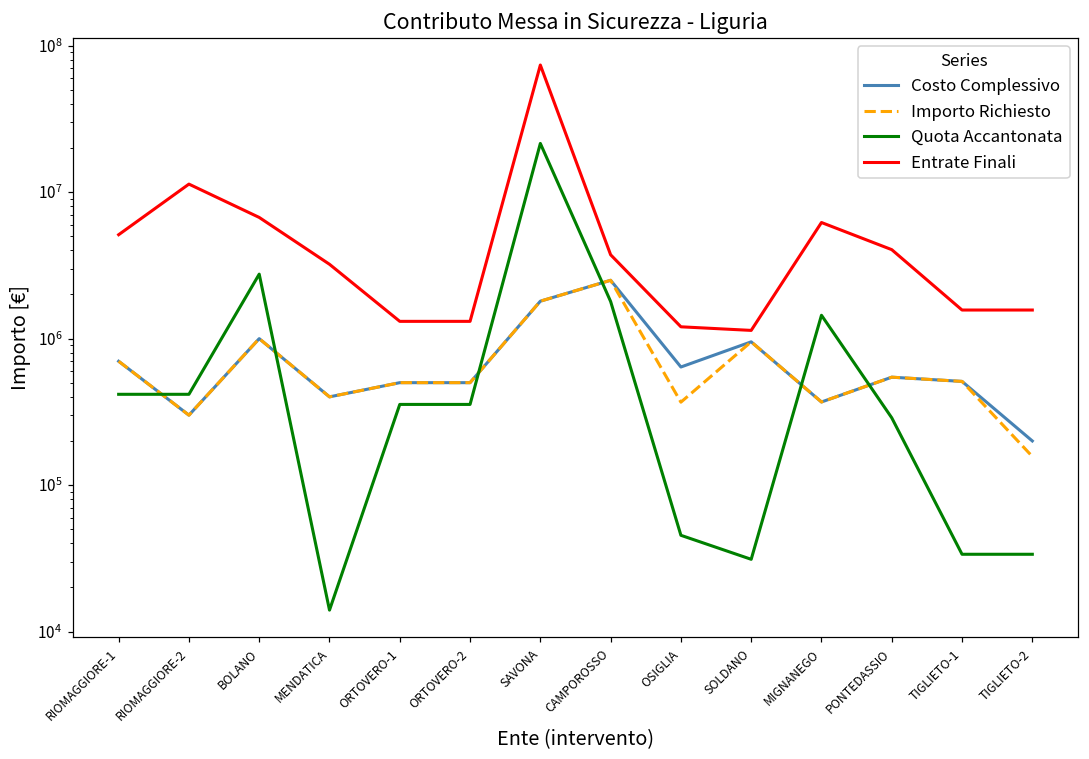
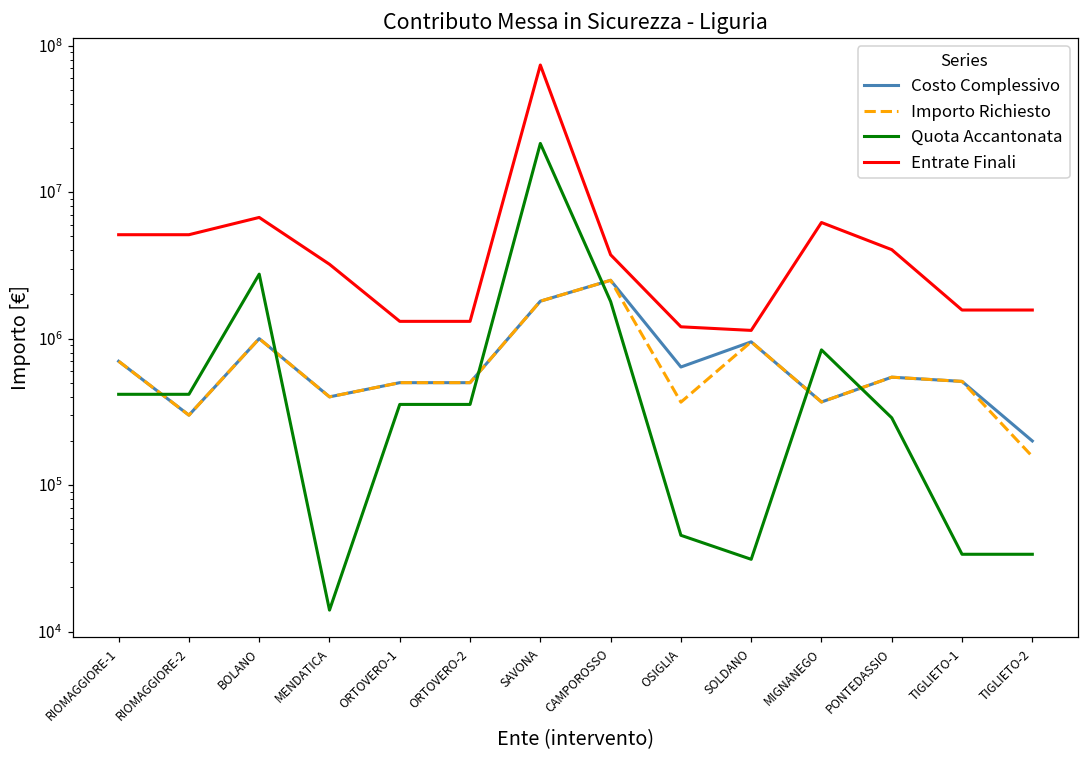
  {
    "Costo Complessivo": {
      "OSIGLIA": 600000,
      "TIGLIETO-2": 200000
    },
    "Importo Richiesto": {
      "OSIGLIA": 370000,
      "TIGLIETO-2": 160000
    },
    "Quota Accantonata": {
      "RIOMAGGIORE-1": 420000,
      "RIOMAGGIORE-2": 420000,
      "BOLANO": 2800000,
      "MENDATICA": 14000,
      "ORTOVERO-1": 360000,
      "ORTOVERO-2": 360000,
      "SAVONA": 21000000,
      "CAMPOROSSO": 1800000,
      "OSIGLIA": 45000,
      "SOLDANO": 31000,
-     "MIGNANEGO": 1400000,
+     "MIGNANEGO": 800000,
      "PONTEDASSIO": 290000,
      "TIGLIETO-1": 34000,
      "TIGLIETO-2": 34000
    },
    "Entrate Finali": {
      "RIOMAGGIORE-1": 5100000,
-     "RIOMAGGIORE-2": 11000000,
+     "RIOMAGGIORE-2": 5100000,
      "BOLANO": 7000000,
      "MENDATICA": 3200000,
      "ORTOVERO-1": 1300000,
      "ORTOVERO-2": 1300000,
      "SAVONA": 70000000,
      "CAMPOROSSO": 3700000,
      "OSIGLIA": 1200000,
      "SOLDANO": 1100000,
      "MIGNANEGO": 6000000,
      "PONTEDASSIO": 4000000,
      "TIGLIETO-1": 1600000,
      "TIGLIETO-2": 1600000
    }
  }
